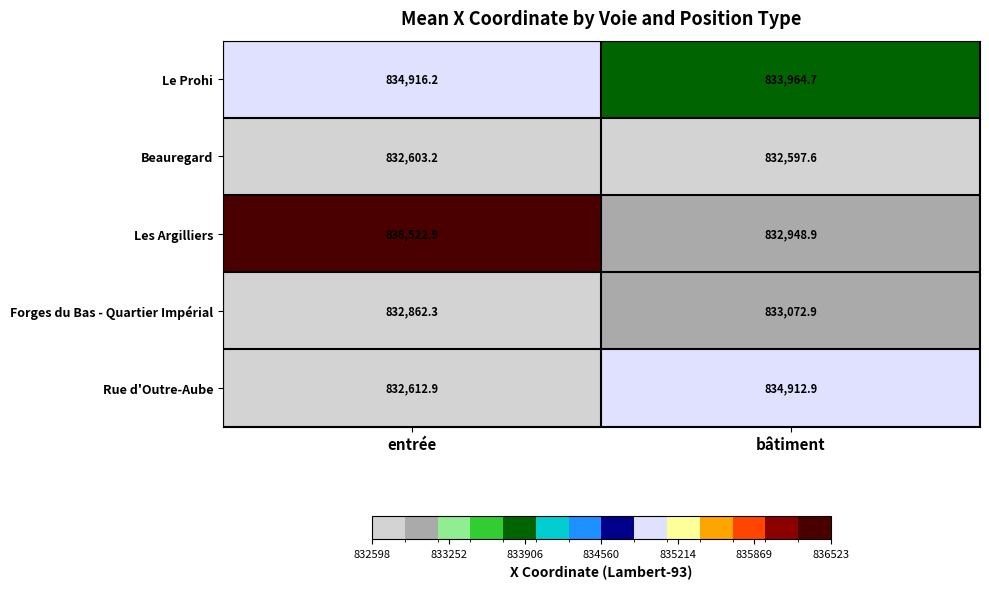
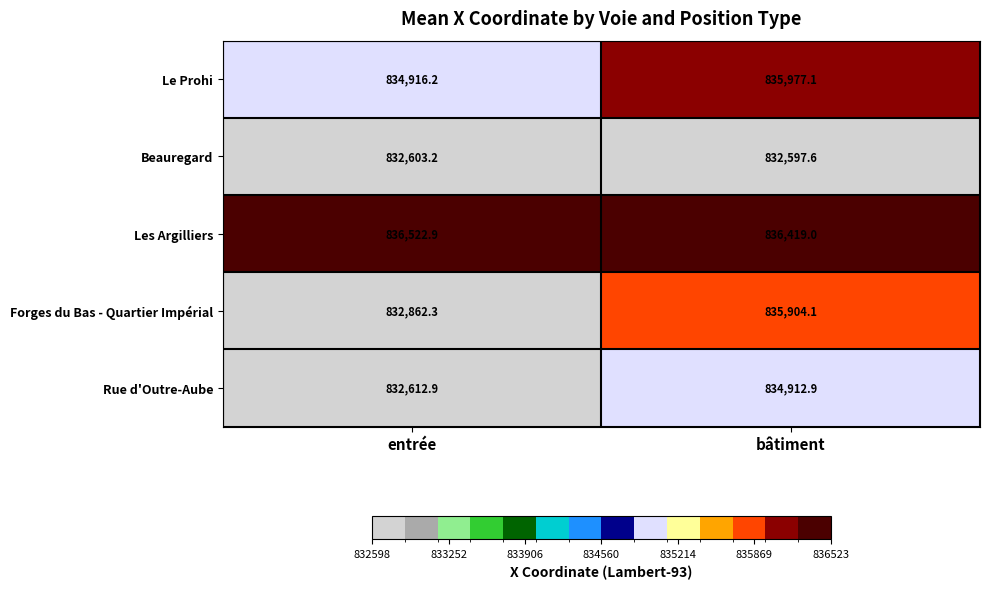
  {
    "Le Prohi": {
      "entrée": "834,916.2",
-     "bâtiment": "833,964.7"
+     "bâtiment": "835,977.1"
    },
    "Beauregard": {
      "entrée": "832,603.2",
      "bâtiment": "832,597.6"
    },
    "Les Argilliers": {
      "entrée": "836,522.9",
-     "bâtiment": "832,948.9"
+     "bâtiment": "836,419.0"
    },
    "Forges du Bas - Quartier Impérial": {
      "entrée": "832,862.3",
-     "bâtiment": "833,072.9"
+     "bâtiment": "835,904.1"
    },
    "Rue d'Outre-Aube": {
      "entrée": "832,612.9",
      "bâtiment": "834,912.9"
    }
  }
